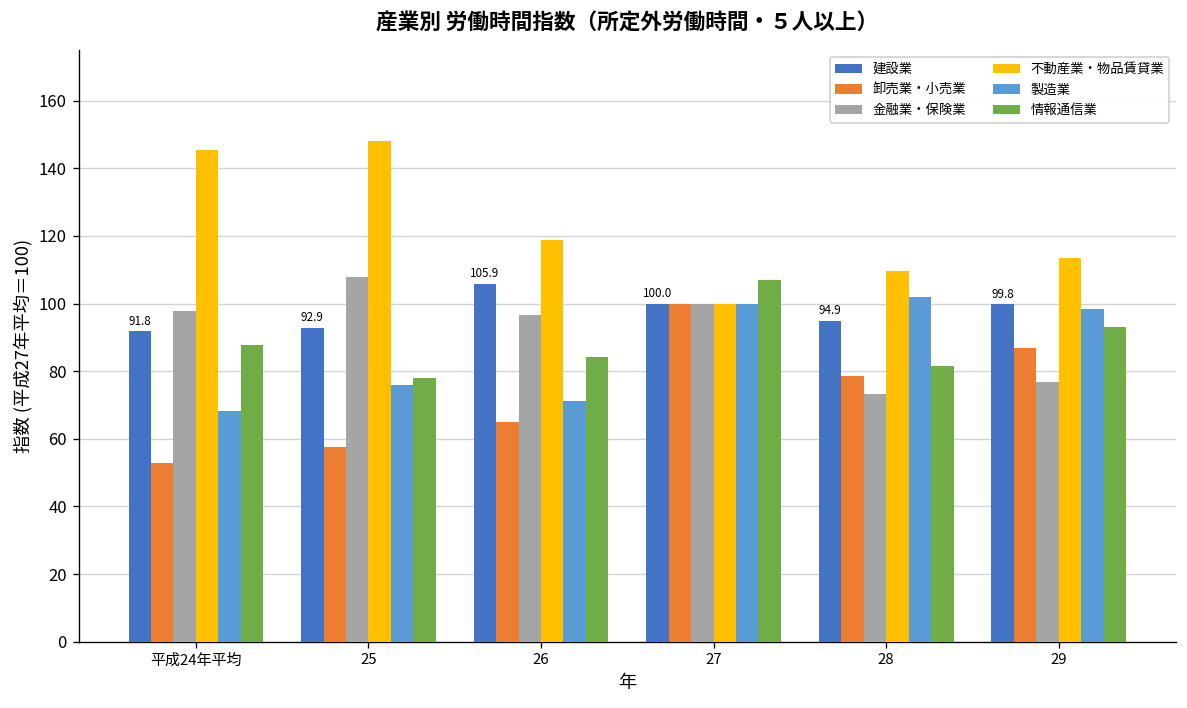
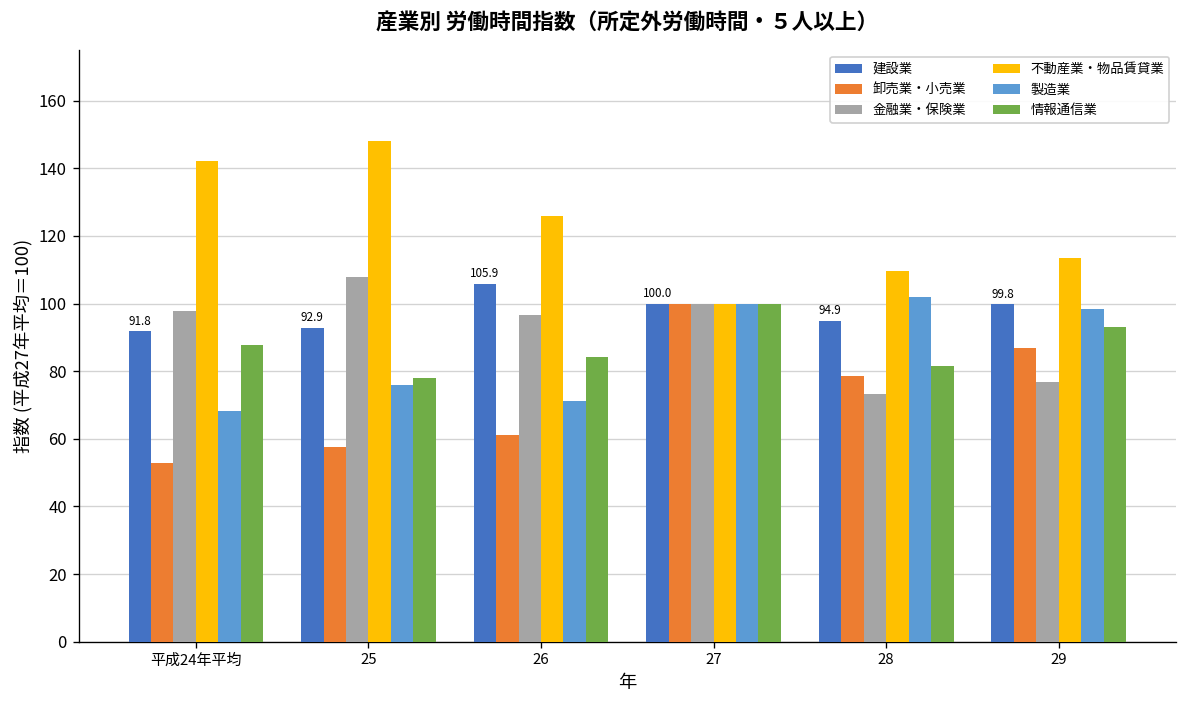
  {
    "卸売業・小売業": {
      "平成24年平均": 53,
      "25": 58,
-     "26": 65,
+     "26": 61,
      "28": 79,
      "29": 87
    },
    "金融業・保険業": {
      "平成24年平均": 98,
      "25": 108,
      "26": 97,
      "28": 73,
      "29": 77
    },
    "不動産業・物品賃貸業": {
-     "平成24年平均": 146,
+     "平成24年平均": 142,
      "25": 148,
-     "26": 119,
+     "26": 126,
      "27": 100,
      "28": 110,
      "29": 113
    },
    "情報通信業": {
      "平成24年平均": 88,
      "25": 78,
      "26": 84,
-     "27": 107,
+     "27": 100,
      "28": 82,
      "29": 93
    }
  }
